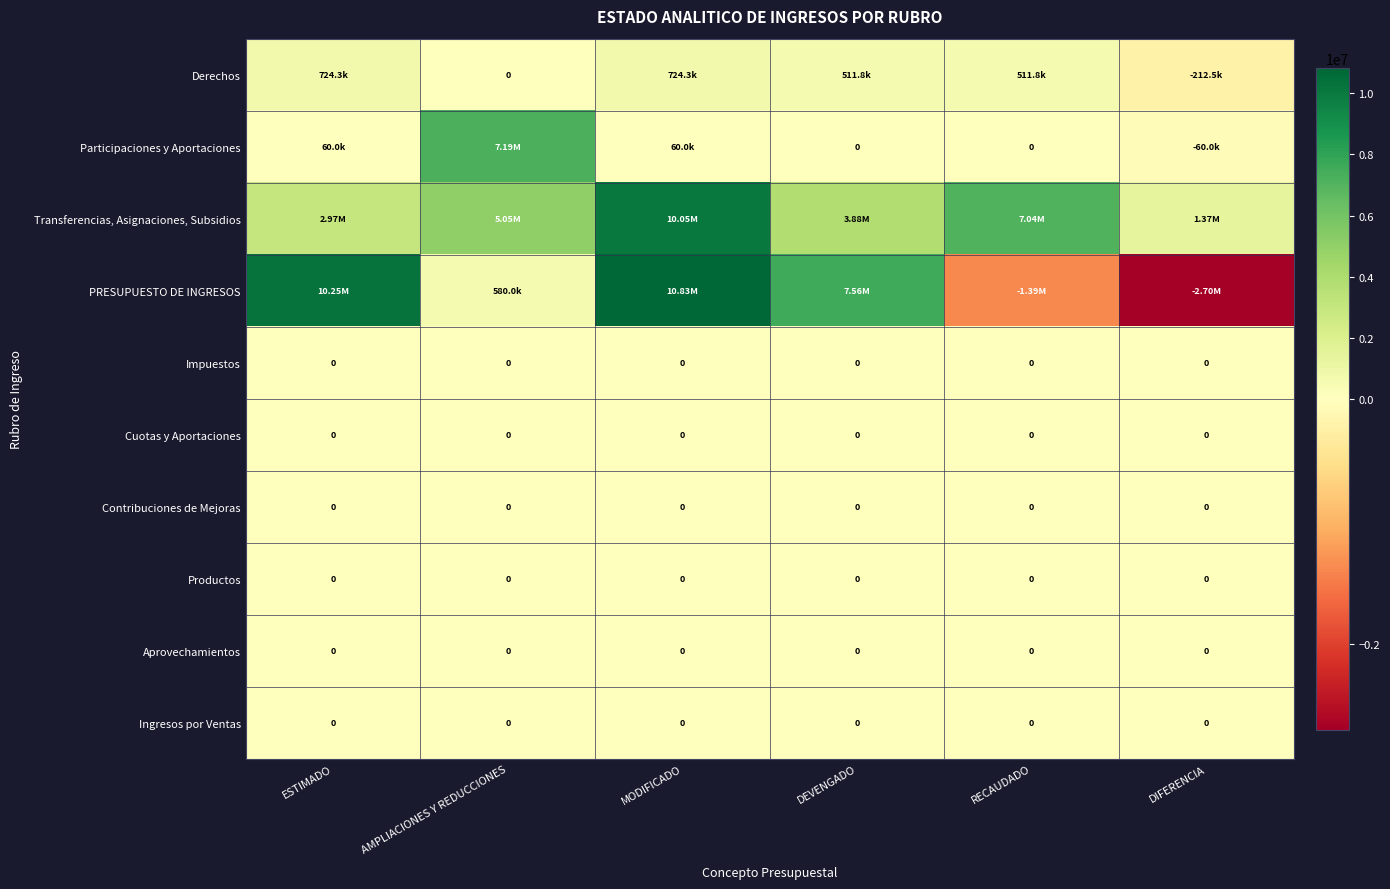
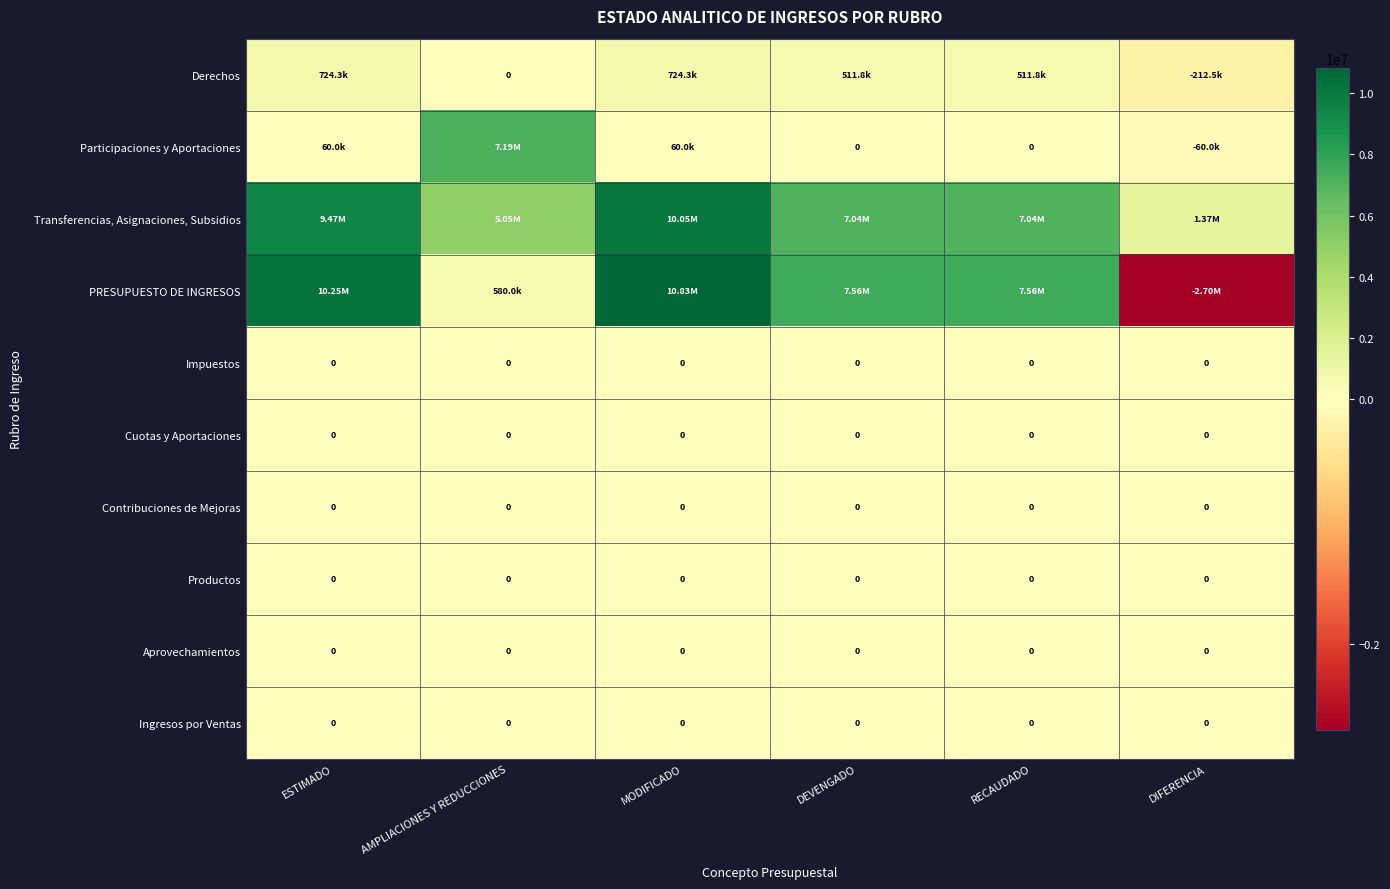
  {
    "Derechos": {
      "ESTIMADO": "724.3k",
      "AMPLIACIONES Y REDUCCIONES": "0",
      "MODIFICADO": "724.3k",
      "DEVENGADO": "511.8k",
      "RECAUDADO": "511.8k",
      "DIFERENCIA": "-212.5k"
    },
    "Participaciones y Aportaciones": {
      "ESTIMADO": "60.0k",
      "AMPLIACIONES Y REDUCCIONES": "7.19M",
      "MODIFICADO": "60.0k",
      "DEVENGADO": "0",
      "RECAUDADO": "0",
      "DIFERENCIA": "-60.0k"
    },
    "Transferencias, Asignaciones, Subsidios": {
-     "ESTIMADO": "2.97M",
+     "ESTIMADO": "9.47M",
      "AMPLIACIONES Y REDUCCIONES": "5.05M",
      "MODIFICADO": "10.05M",
-     "DEVENGADO": "3.88M",
+     "DEVENGADO": "7.04M",
      "RECAUDADO": "7.04M",
      "DIFERENCIA": "1.37M"
    },
    "PRESUPUESTO DE INGRESOS": {
      "ESTIMADO": "10.25M",
      "AMPLIACIONES Y REDUCCIONES": "580.0k",
      "MODIFICADO": "10.83M",
      "DEVENGADO": "7.56M",
-     "RECAUDADO": "-1.39M",
+     "RECAUDADO": "7.56M",
      "DIFERENCIA": "-2.70M"
    },
    "Impuestos": {
      "ESTIMADO": "0",
      "AMPLIACIONES Y REDUCCIONES": "0",
      "MODIFICADO": "0",
      "DEVENGADO": "0",
      "RECAUDADO": "0",
      "DIFERENCIA": "0"
    },
    "Cuotas y Aportaciones": {
      "ESTIMADO": "0",
      "AMPLIACIONES Y REDUCCIONES": "0",
      "MODIFICADO": "0",
      "DEVENGADO": "0",
      "RECAUDADO": "0",
      "DIFERENCIA": "0"
    },
    "Contribuciones de Mejoras": {
      "ESTIMADO": "0",
      "AMPLIACIONES Y REDUCCIONES": "0",
      "MODIFICADO": "0",
      "DEVENGADO": "0",
      "RECAUDADO": "0",
      "DIFERENCIA": "0"
    },
    "Productos": {
      "ESTIMADO": "0",
      "AMPLIACIONES Y REDUCCIONES": "0",
      "MODIFICADO": "0",
      "DEVENGADO": "0",
      "RECAUDADO": "0",
      "DIFERENCIA": "0"
    },
    "Aprovechamientos": {
      "ESTIMADO": "0",
      "AMPLIACIONES Y REDUCCIONES": "0",
      "MODIFICADO": "0",
      "DEVENGADO": "0",
      "RECAUDADO": "0",
      "DIFERENCIA": "0"
    },
    "Ingresos por Ventas": {
      "ESTIMADO": "0",
      "AMPLIACIONES Y REDUCCIONES": "0",
      "MODIFICADO": "0",
      "DEVENGADO": "0",
      "RECAUDADO": "0",
      "DIFERENCIA": "0"
    }
  }
